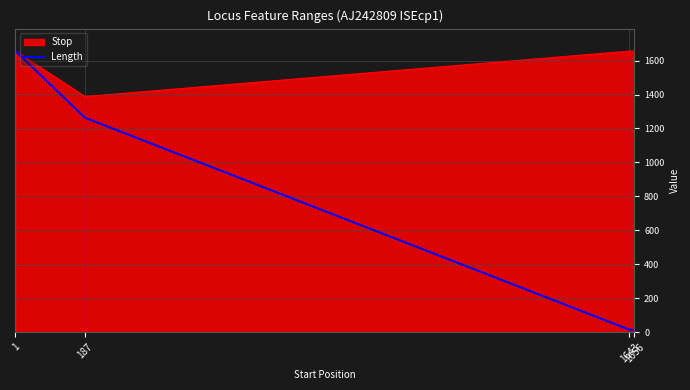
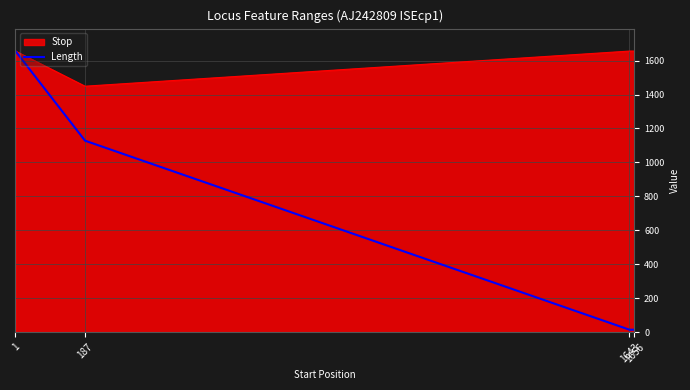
  {
    "Stop": {
-     "187": 1390,
+     "187": 1450,
      "1643": 1660,
      "1656": 1660
    },
    "Length": {
-     "187": 1260,
+     "187": 1130,
      "1643": 10,
      "1656": 10
    }
  }
